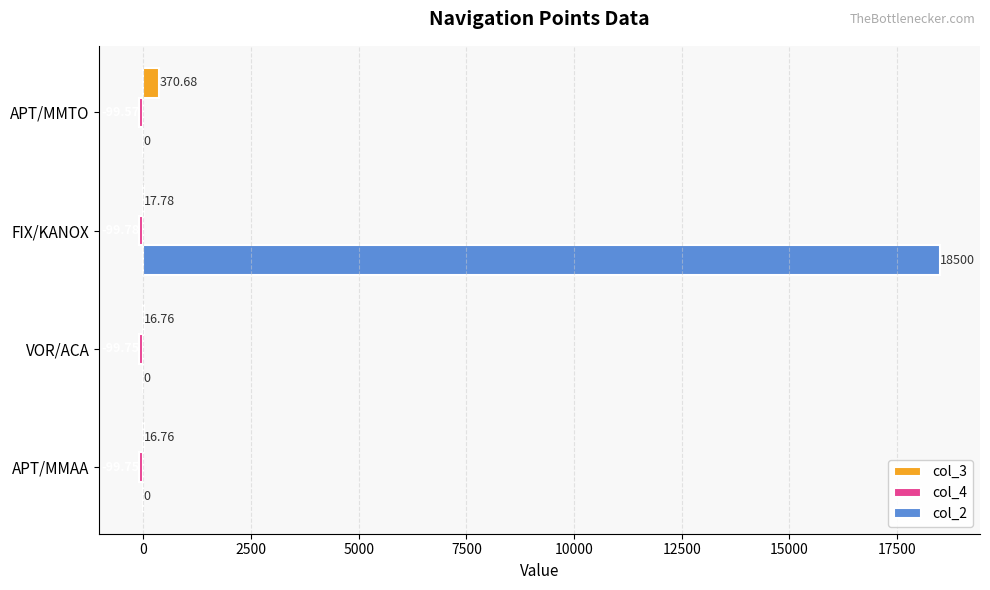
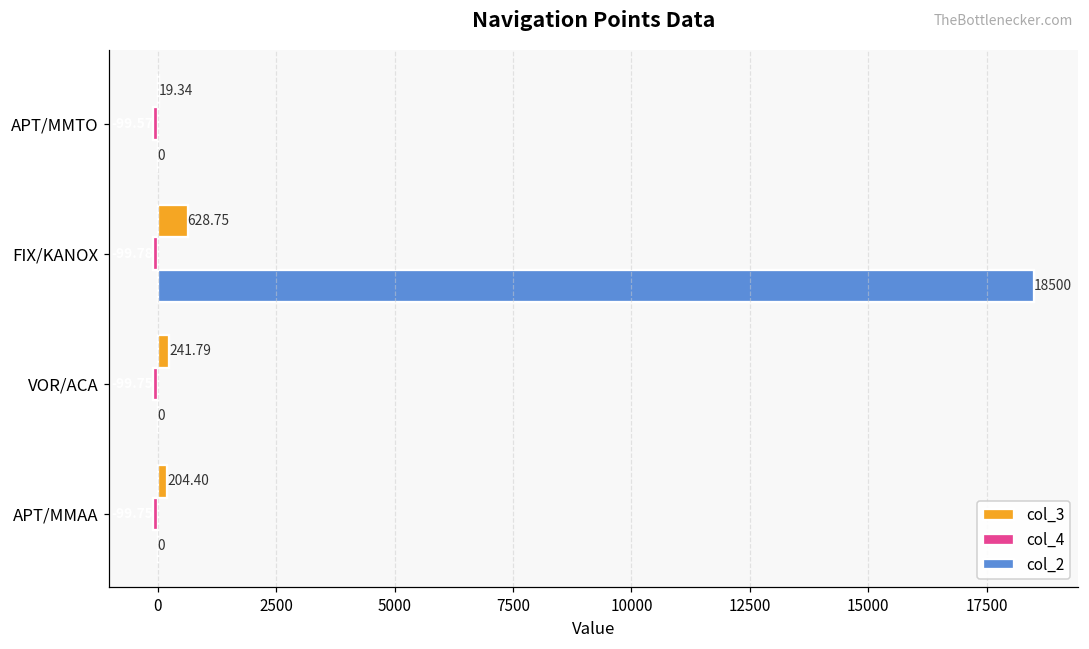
  {
    "col_3": {
-     "APT/MMTO": 370.68,
-     "FIX/KANOX": 17.78,
-     "VOR/ACA": 16.76,
-     "APT/MMAA": 16.76
+     "APT/MMTO": 19.34,
+     "FIX/KANOX": 628.75,
+     "VOR/ACA": 241.79,
+     "APT/MMAA": 204.40
    },
    "col_4": {
      "APT/MMTO": -100,
      "FIX/KANOX": -100,
      "VOR/ACA": -100,
      "APT/MMAA": -100
    },
    "col_2": {
      "APT/MMTO": 0,
      "FIX/KANOX": 18500,
      "VOR/ACA": 0,
      "APT/MMAA": 0
    }
  }
